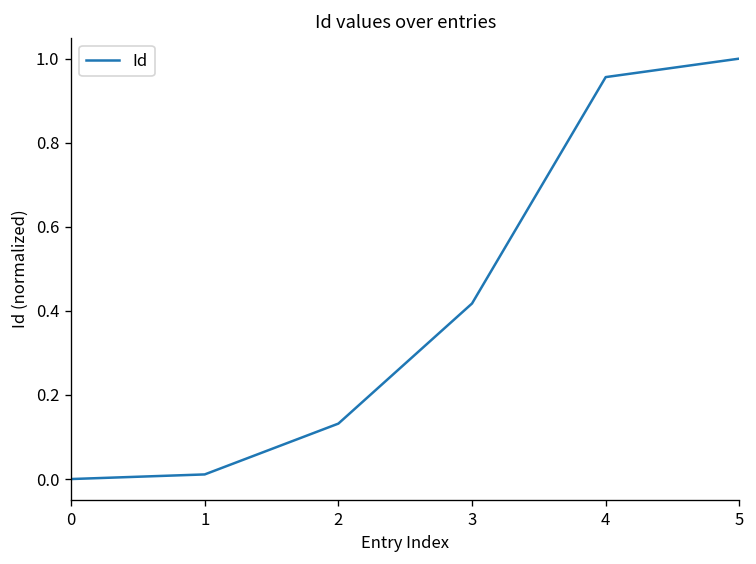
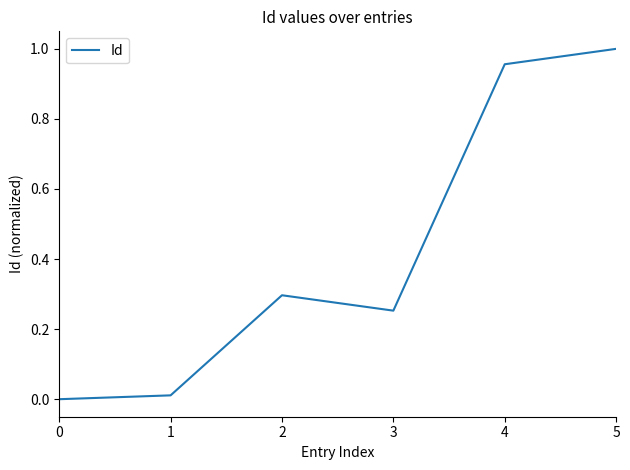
  {
    "0": 0.00,
    "1": 0.01,
-   "2": 0.13,
-   "3": 0.42,
+   "2": 0.30,
+   "3": 0.25,
    "4": 0.96,
    "5": 1.00
  }
